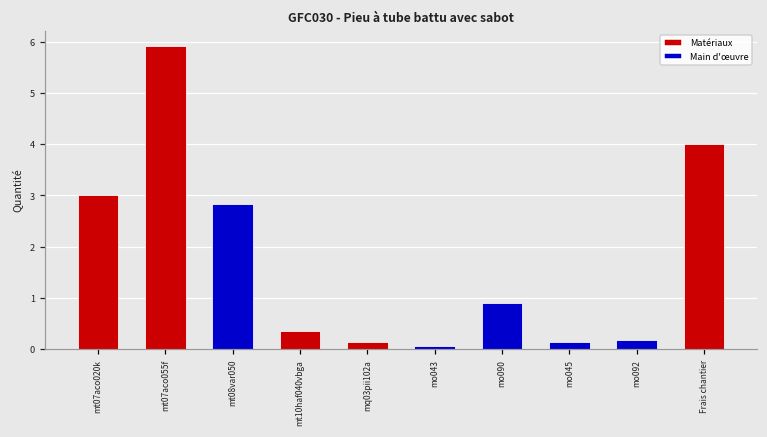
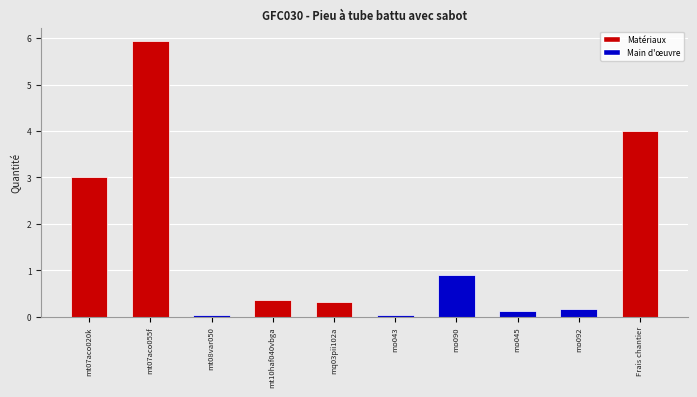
  {
    "mt07aco020k": 3.0,
    "mt07aco055f": 5.9,
-   "mt08var050": 2.8,
+   "mt08var050": 0.0,
    "mt10haf040vbga": 0.4,
-   "mq03pii102a": 0.1,
+   "mq03pii102a": 0.3,
    "mo090": 0.9,
    "mo045": 0.1,
    "mo092": 0.2,
    "Frais chantier": 4.0
  }
